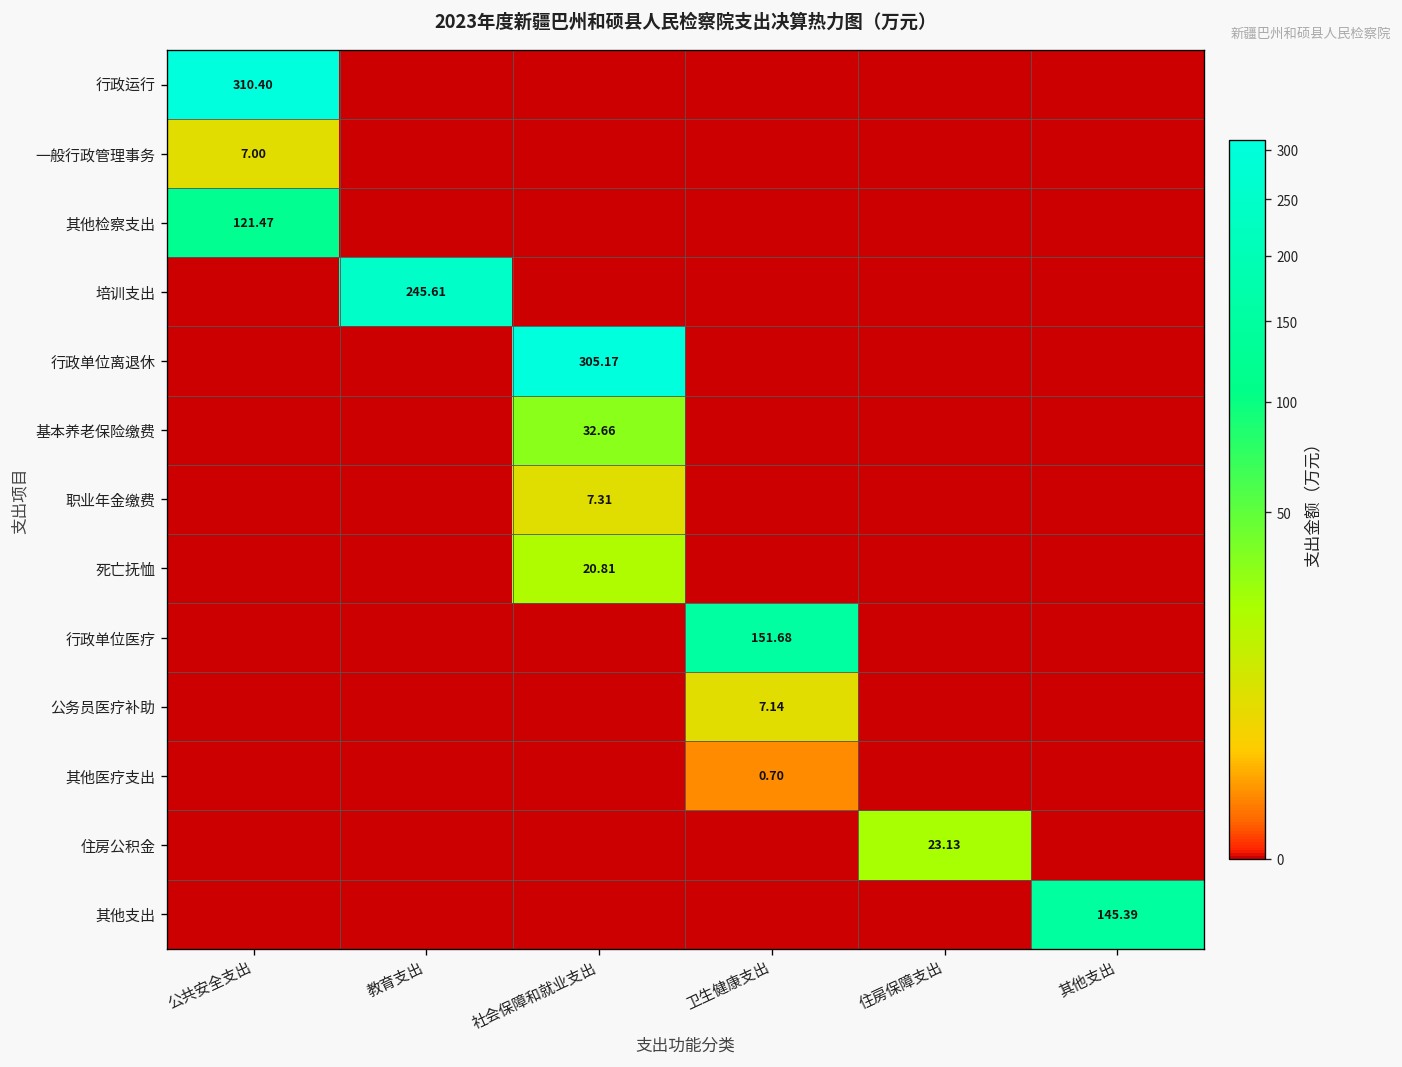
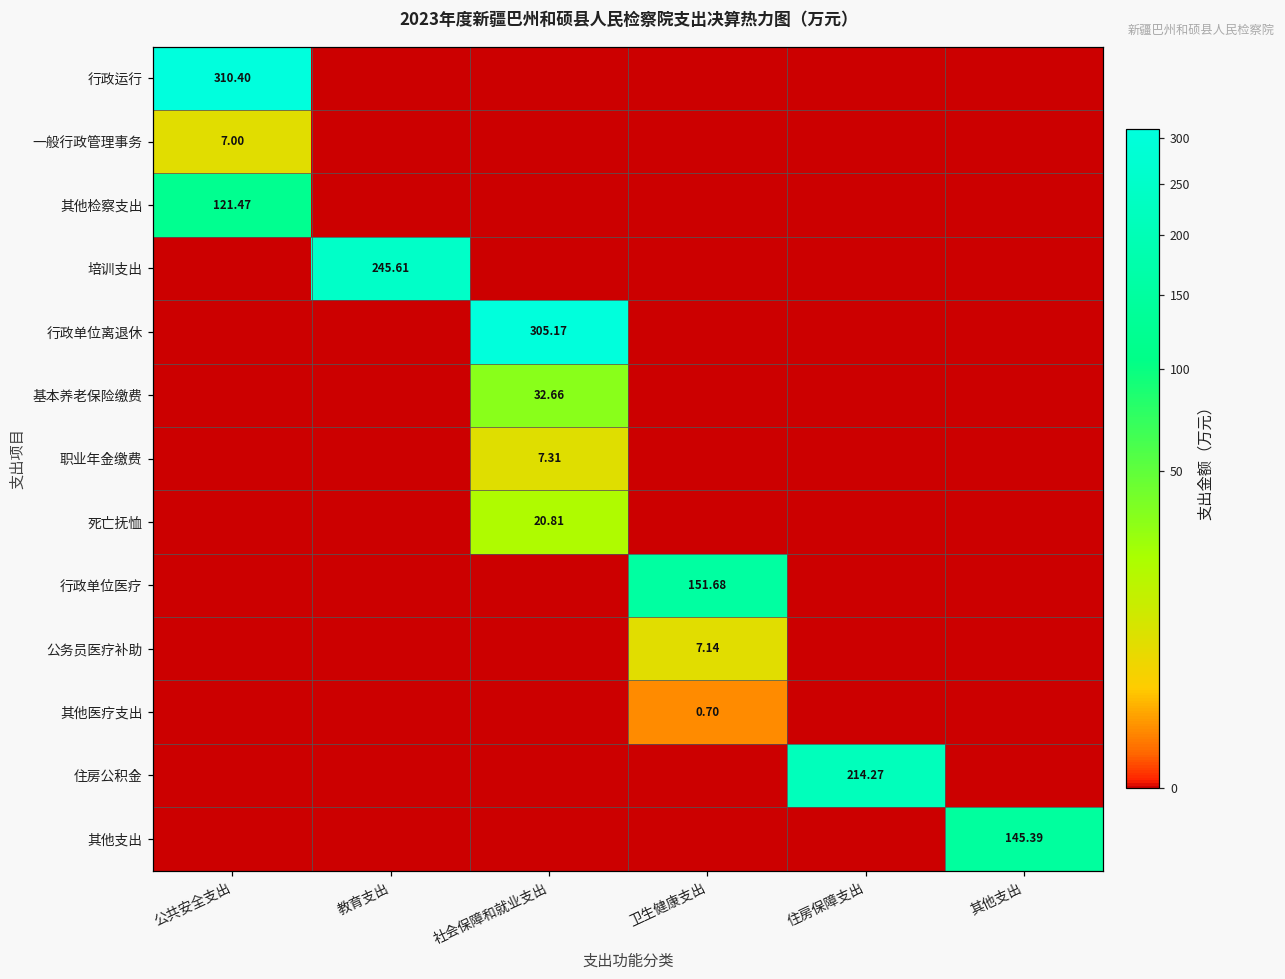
  {
    "行政运行": {
      "公共安全支出": 310.40
    },
    "一般行政管理事务": {
      "公共安全支出": 7.00
    },
    "其他检察支出": {
      "公共安全支出": 121.47
    },
    "培训支出": {
      "教育支出": 245.61
    },
    "行政单位离退休": {
      "社会保障和就业支出": 305.17
    },
    "基本养老保险缴费": {
      "社会保障和就业支出": 32.66
    },
    "职业年金缴费": {
      "社会保障和就业支出": 7.31
    },
    "死亡抚恤": {
      "社会保障和就业支出": 20.81
    },
    "行政单位医疗": {
      "卫生健康支出": 151.68
    },
    "公务员医疗补助": {
      "卫生健康支出": 7.14
    },
    "其他医疗支出": {
      "卫生健康支出": 0.70
    },
    "住房公积金": {
-     "住房保障支出": 23.13
+     "住房保障支出": 214.27
    },
    "其他支出": {
      "其他支出": 145.39
    }
  }
